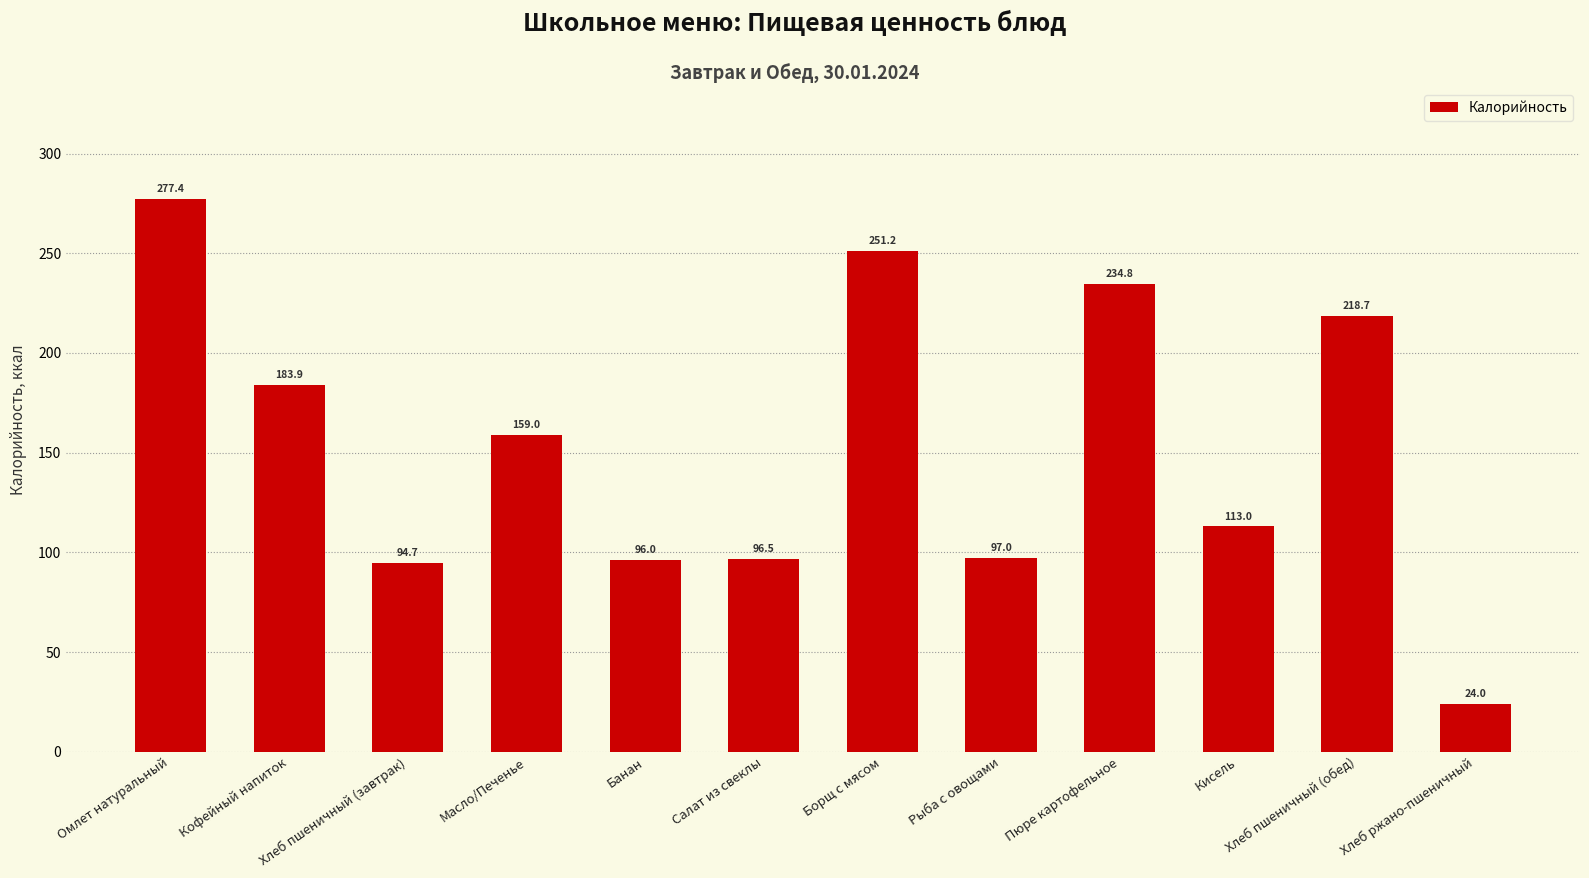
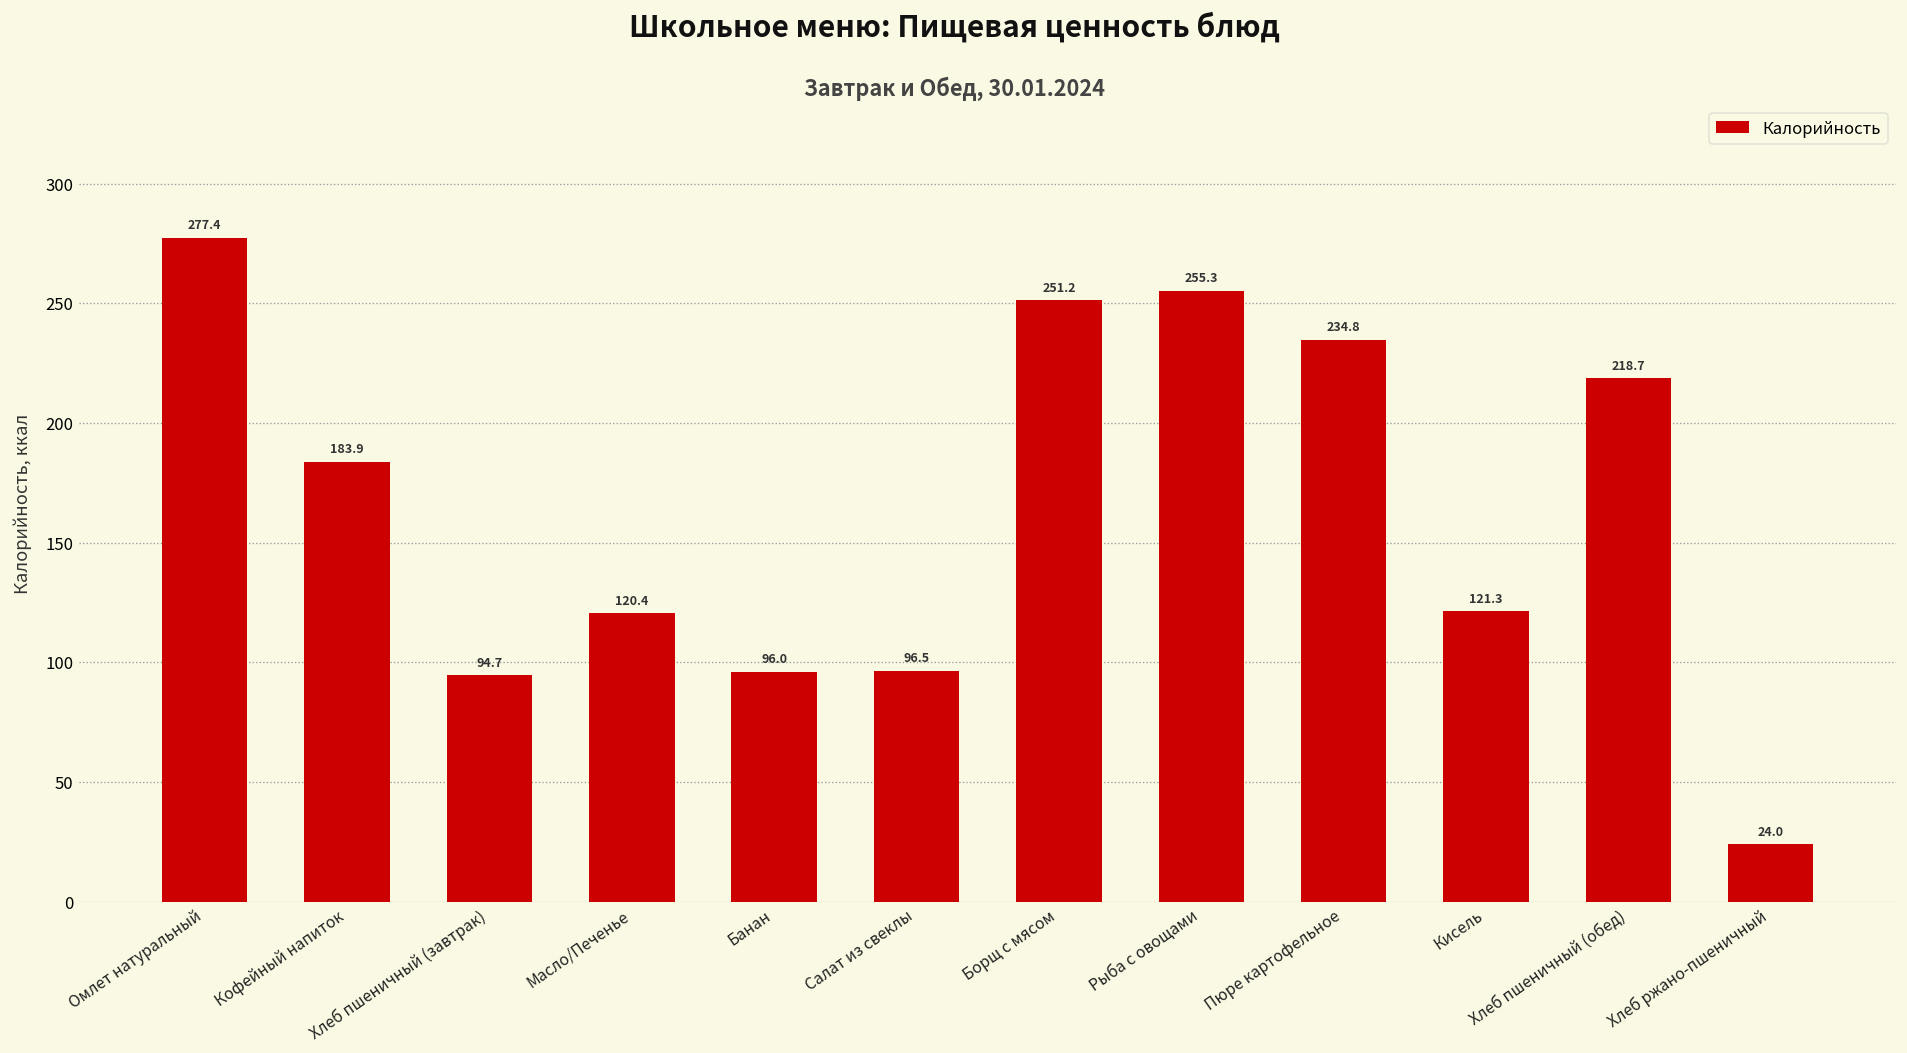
  {
    "Омлет натуральный": 277.4,
    "Кофейный напиток": 183.9,
    "Хлеб пшеничный (завтрак)": 94.7,
-   "Масло/Печенье": 159.0,
+   "Масло/Печенье": 120.4,
    "Банан": 96.0,
    "Салат из свеклы": 96.5,
    "Борщ с мясом": 251.2,
-   "Рыба с овощами": 97.0,
+   "Рыба с овощами": 255.3,
    "Пюре картофельное": 234.8,
-   "Кисель": 113.0,
+   "Кисель": 121.3,
    "Хлеб пшеничный (обед)": 218.7,
    "Хлеб ржано-пшеничный": 24.0
  }
